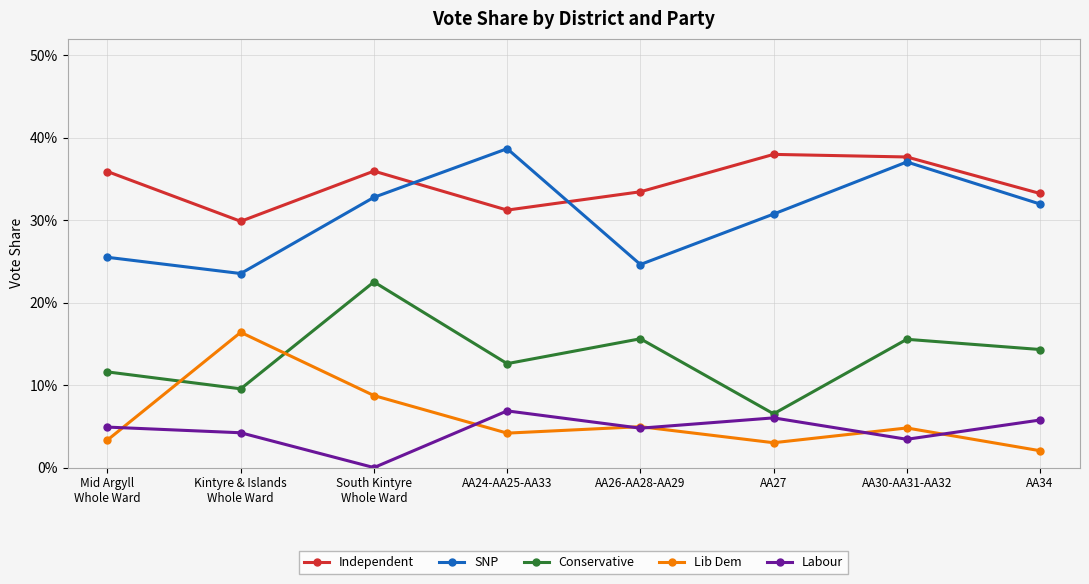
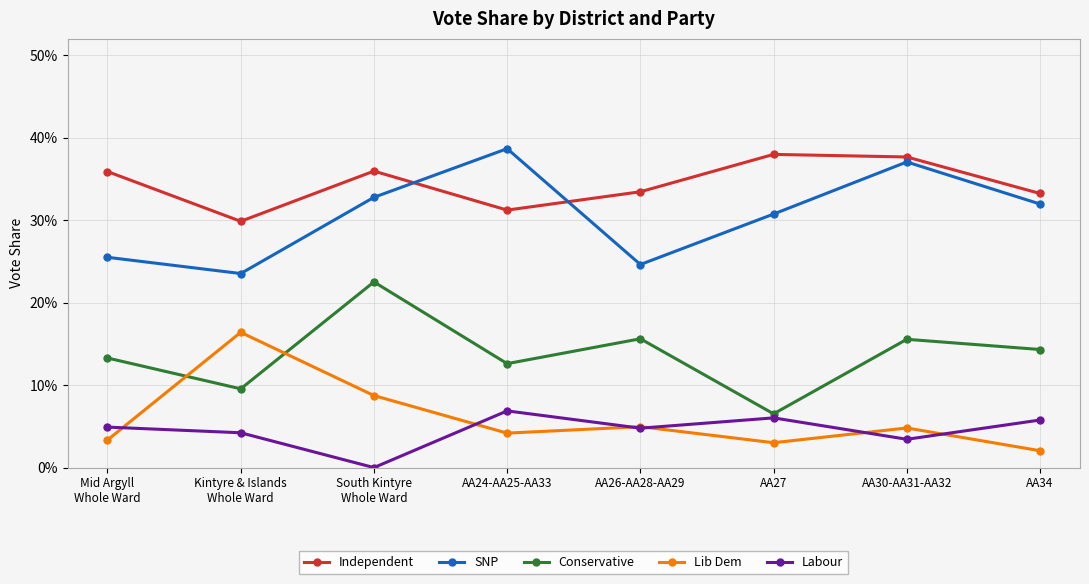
  {
    "Independent": {
      "Mid Argyll Whole Ward": "36%",
      "Kintyre & Islands Whole Ward": "30%",
      "South Kintyre Whole Ward": "36%",
      "AA24-AA25-AA33": "31%",
      "AA26-AA28-AA29": "33%",
      "AA27": "38%",
      "AA30-AA31-AA32": "38%",
      "AA34": "33%"
    },
    "SNP": {
      "Mid Argyll Whole Ward": "26%",
      "Kintyre & Islands Whole Ward": "24%",
      "South Kintyre Whole Ward": "33%",
      "AA24-AA25-AA33": "39%",
      "AA26-AA28-AA29": "25%",
      "AA27": "31%",
      "AA30-AA31-AA32": "37%",
      "AA34": "32%"
    },
    "Conservative": {
-     "Mid Argyll Whole Ward": "12%",
+     "Mid Argyll Whole Ward": "13%",
      "Kintyre & Islands Whole Ward": "10%",
      "South Kintyre Whole Ward": "23%",
      "AA24-AA25-AA33": "13%",
      "AA26-AA28-AA29": "16%",
      "AA27": "7%",
      "AA30-AA31-AA32": "16%",
      "AA34": "14%"
    },
    "Lib Dem": {
      "Mid Argyll Whole Ward": "3%",
      "Kintyre & Islands Whole Ward": "16%",
      "South Kintyre Whole Ward": "9%",
      "AA24-AA25-AA33": "4%",
      "AA27": "3%",
      "AA30-AA31-AA32": "5%",
      "AA34": "2%"
    },
    "Labour": {
      "Mid Argyll Whole Ward": "5%",
      "Kintyre & Islands Whole Ward": "4%",
      "South Kintyre Whole Ward": "0%",
      "AA24-AA25-AA33": "7%",
      "AA27": "6%",
      "AA30-AA31-AA32": "3%",
      "AA34": "6%"
    }
  }
